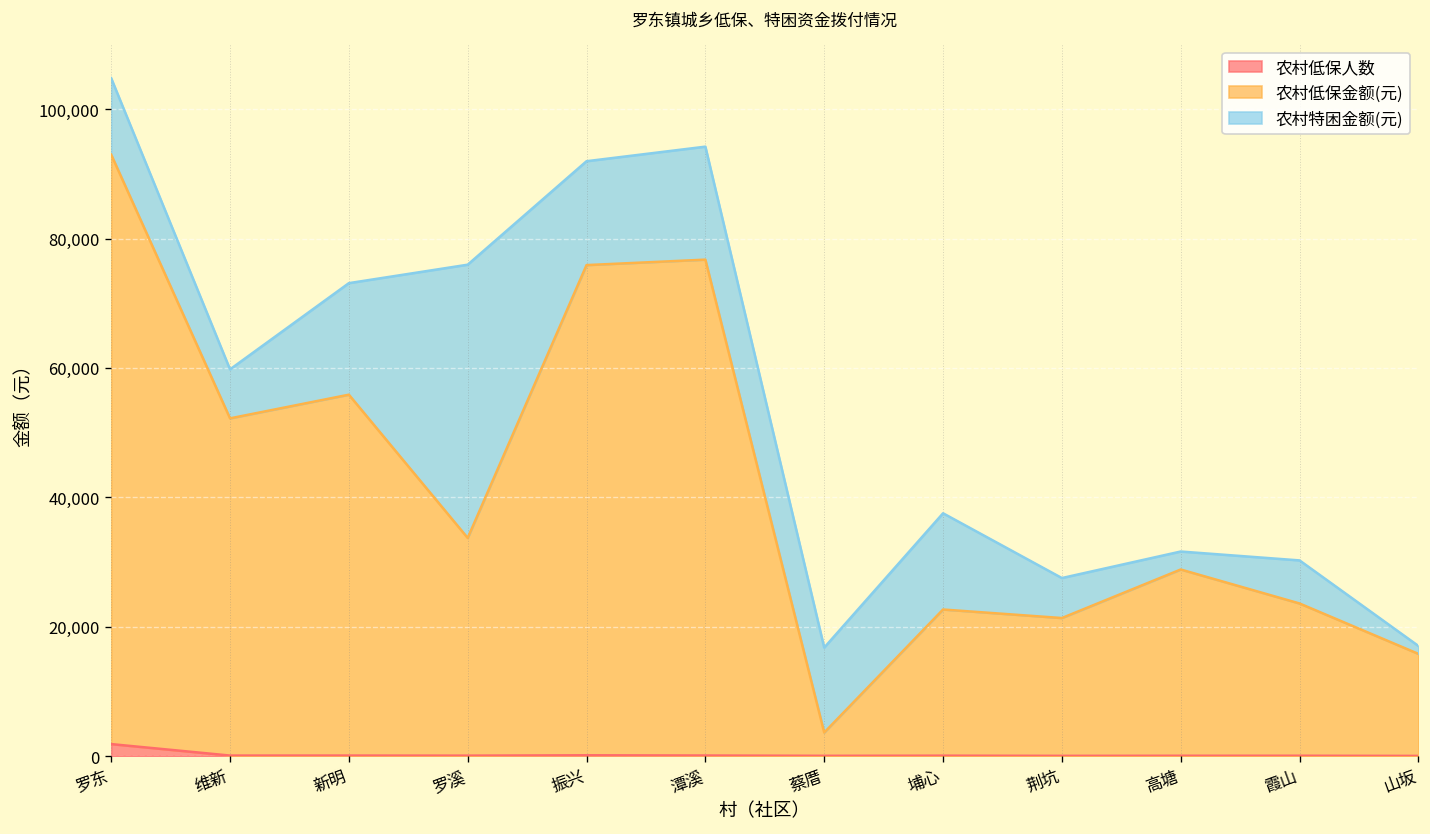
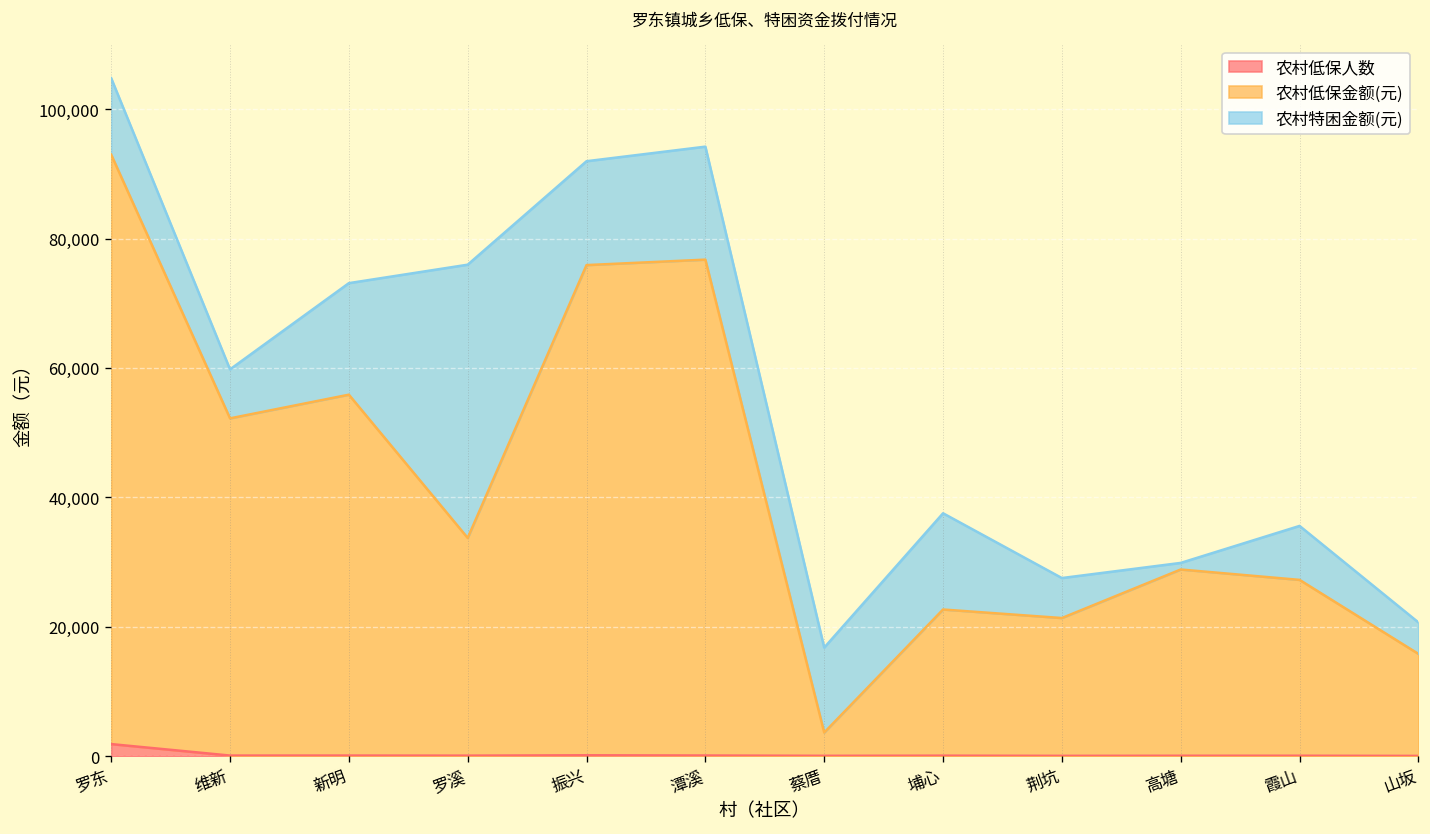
  {
    "农村低保人数": {
      "罗东": "2,000",
      "维新": "0",
      "新明": "0",
      "罗溪": "0",
      "振兴": "0",
      "潭溪": "0",
      "蔡厝": "0",
      "埔心": "0",
      "荆坑": "0",
      "高塘": "0",
      "霞山": "0",
      "山坂": "0"
    },
    "农村低保金额(元)": {
      "罗东": "91,000",
      "维新": "52,000",
      "新明": "56,000",
      "罗溪": "34,000",
      "振兴": "76,000",
      "潭溪": "77,000",
      "蔡厝": "4,000",
      "埔心": "23,000",
      "荆坑": "21,000",
      "高塘": "29,000",
-     "霞山": "24,000",
+     "霞山": "27,000",
      "山坂": "16,000"
    },
    "农村特困金额(元)": {
      "罗东": "12,000",
      "维新": "8,000",
      "新明": "17,000",
      "罗溪": "42,000",
      "振兴": "16,000",
      "潭溪": "17,000",
      "蔡厝": "13,000",
      "埔心": "15,000",
      "荆坑": "6,000",
-     "高塘": "3,000",
-     "霞山": "7,000",
-     "山坂": "1,000"
+     "高塘": "1,000",
+     "霞山": "8,000",
+     "山坂": "5,000"
    }
  }
